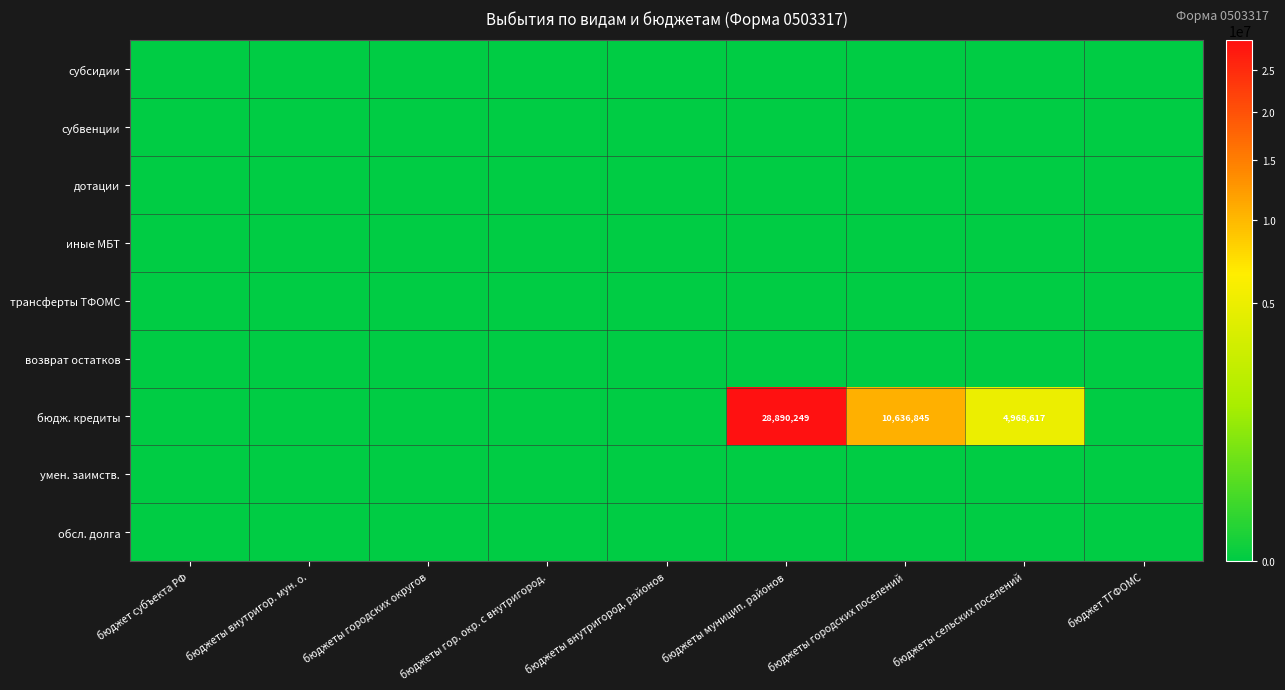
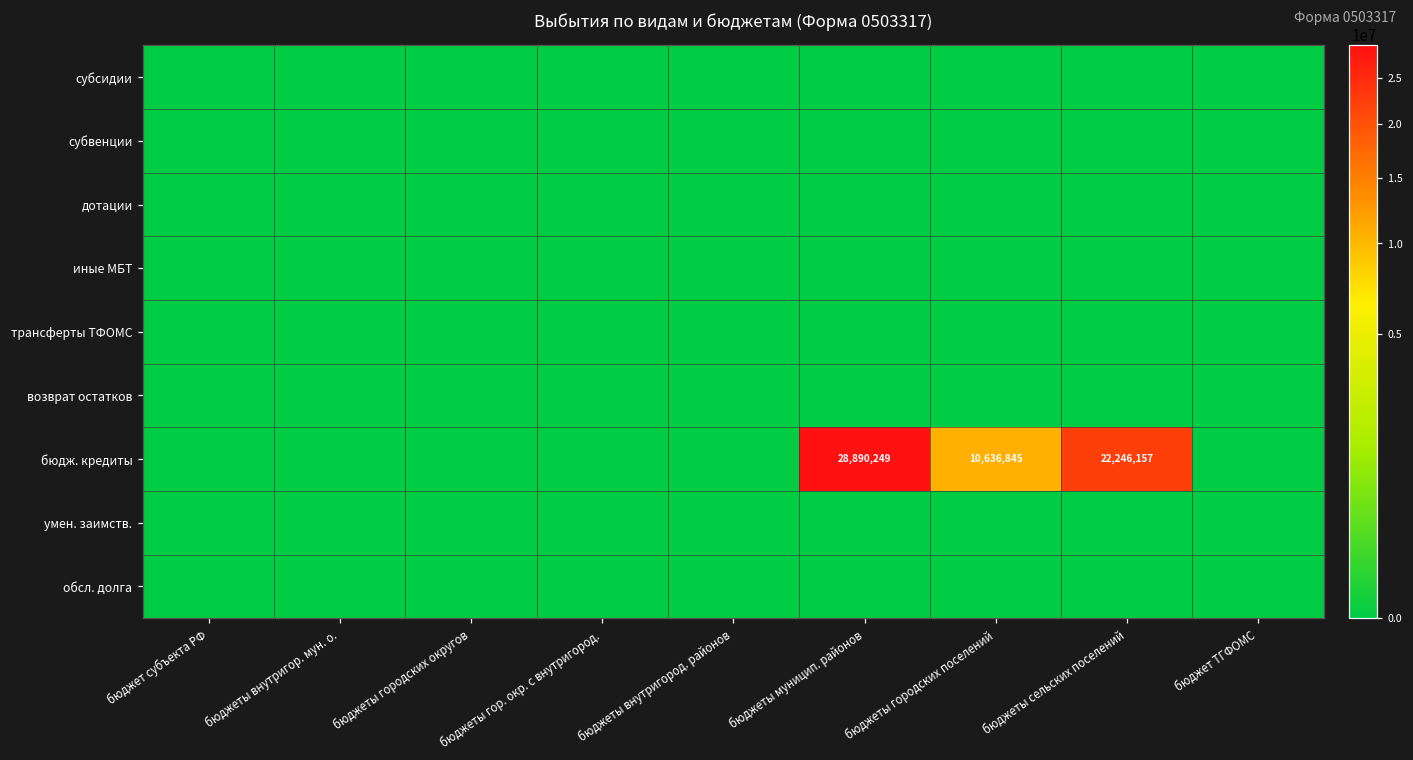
  {
    "бюдж. кредиты": {
      "бюджеты муницип. районов": "28,890,249",
      "бюджеты городских поселений": "10,636,845",
-     "бюджеты сельских поселений": "4,968,617"
+     "бюджеты сельских поселений": "22,246,157"
    }
  }
